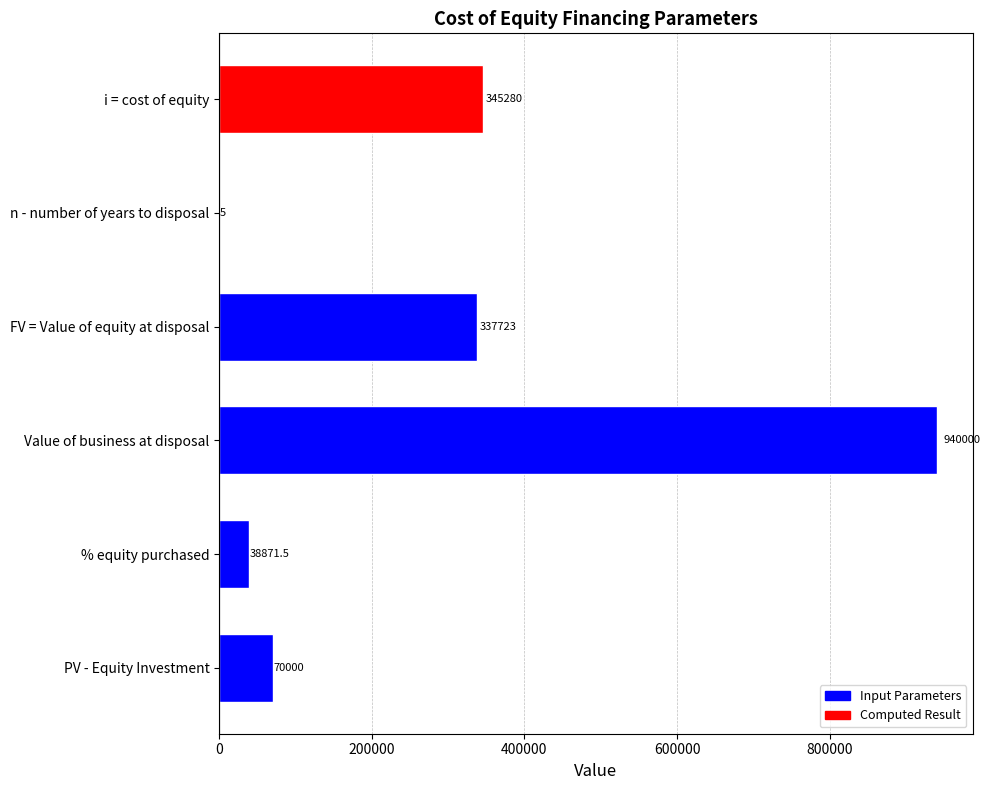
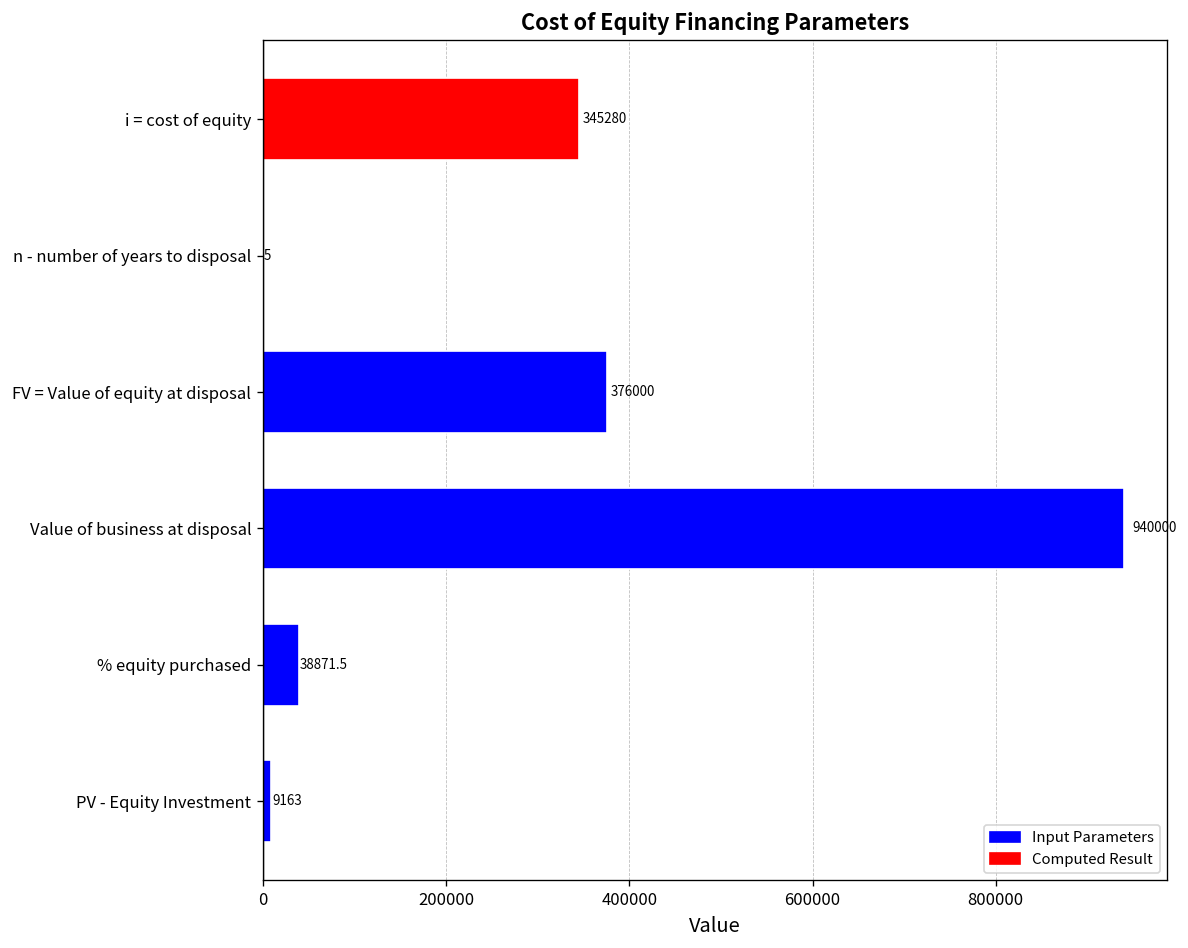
  {
    "i = cost of equity": 345280,
    "n - number of years to disposal": 5,
-   "FV = Value of equity at disposal": 337723,
+   "FV = Value of equity at disposal": 376000,
    "Value of business at disposal": 940000,
    "% equity purchased": 38871.5,
-   "PV - Equity Investment": 70000
+   "PV - Equity Investment": 9163
  }
